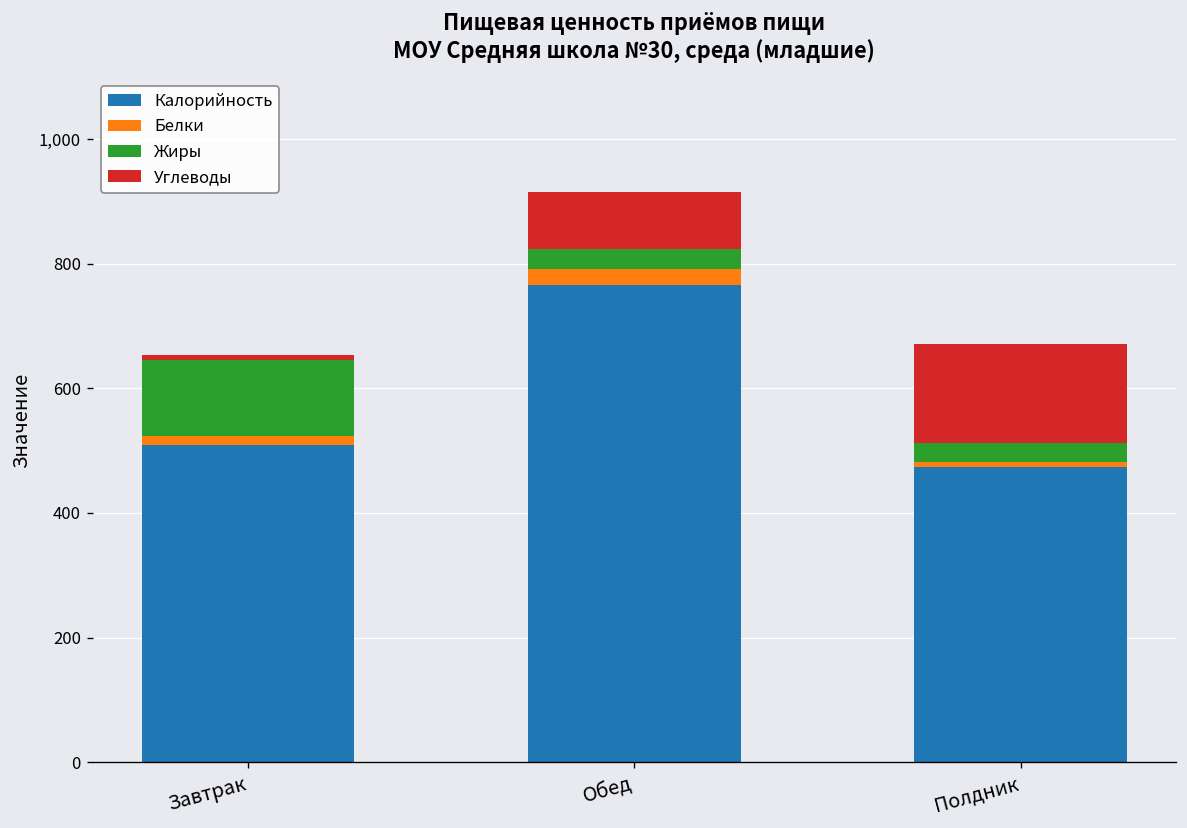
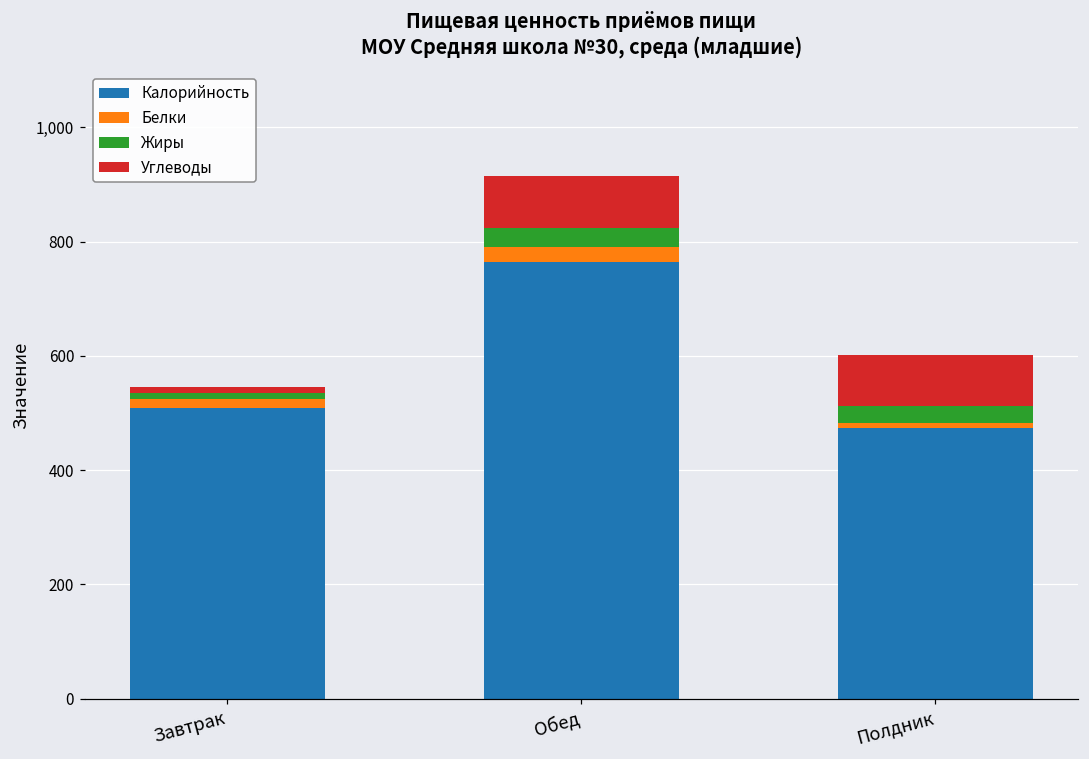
  {
    "Калорийность": {
      "Завтрак": 510,
      "Обед": 770,
      "Полдник": 470
    },
    "Белки": {
      "Завтрак": 10,
      "Обед": 30,
      "Полдник": 10
    },
    "Жиры": {
-     "Завтрак": 120,
+     "Завтрак": 10,
      "Обед": 30,
      "Полдник": 30
    },
    "Углеводы": {
      "Завтрак": 10,
      "Обед": 90,
-     "Полдник": 160
+     "Полдник": 90
    }
  }
